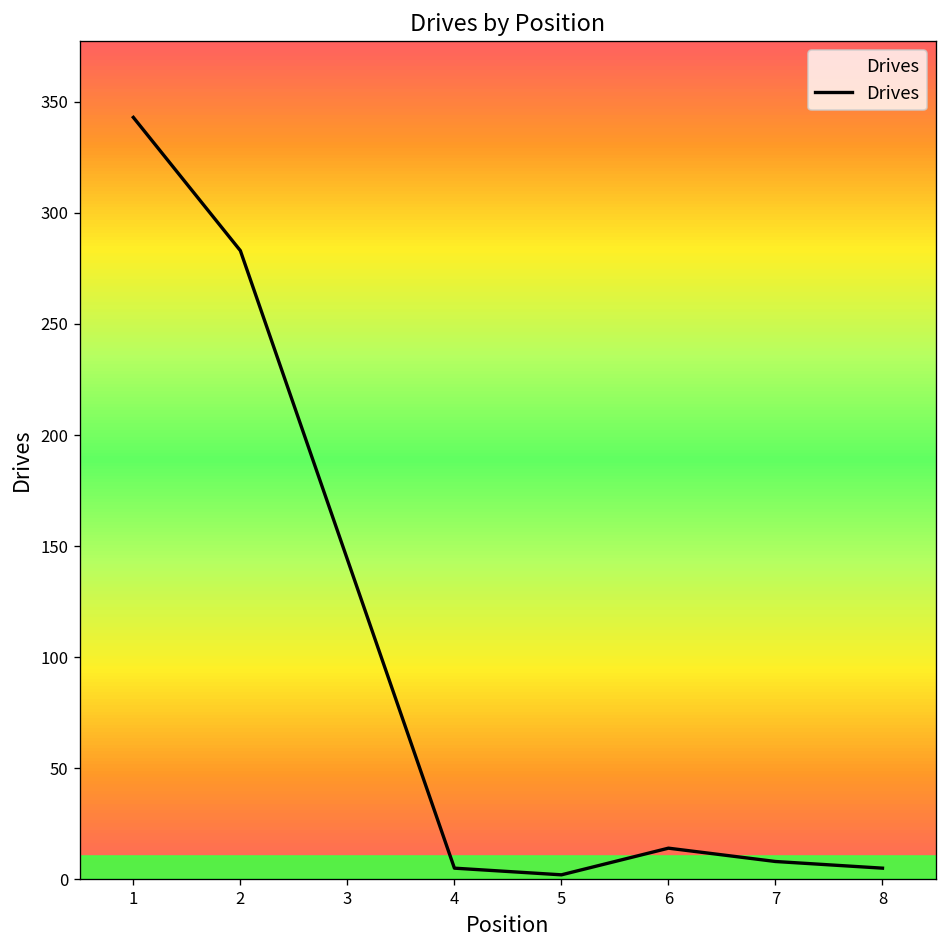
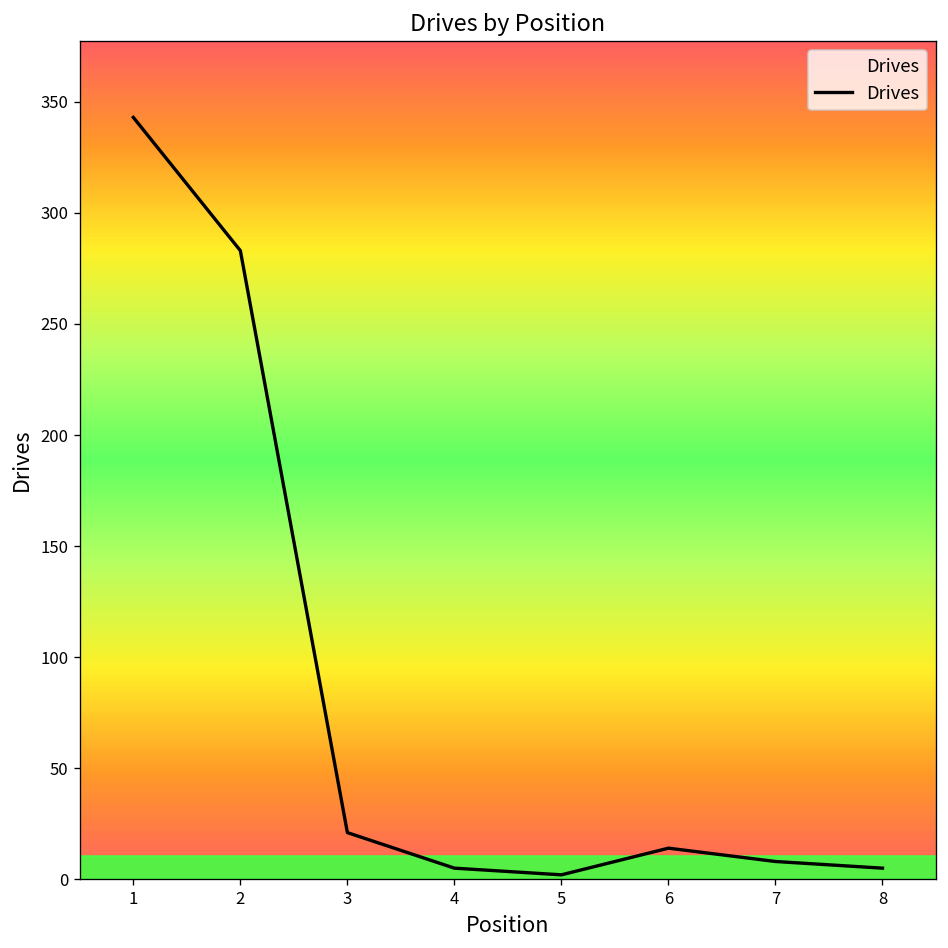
  {
    "1": 343,
    "2": 283,
-   "3": 144,
+   "3": 21,
    "6": 14
  }
